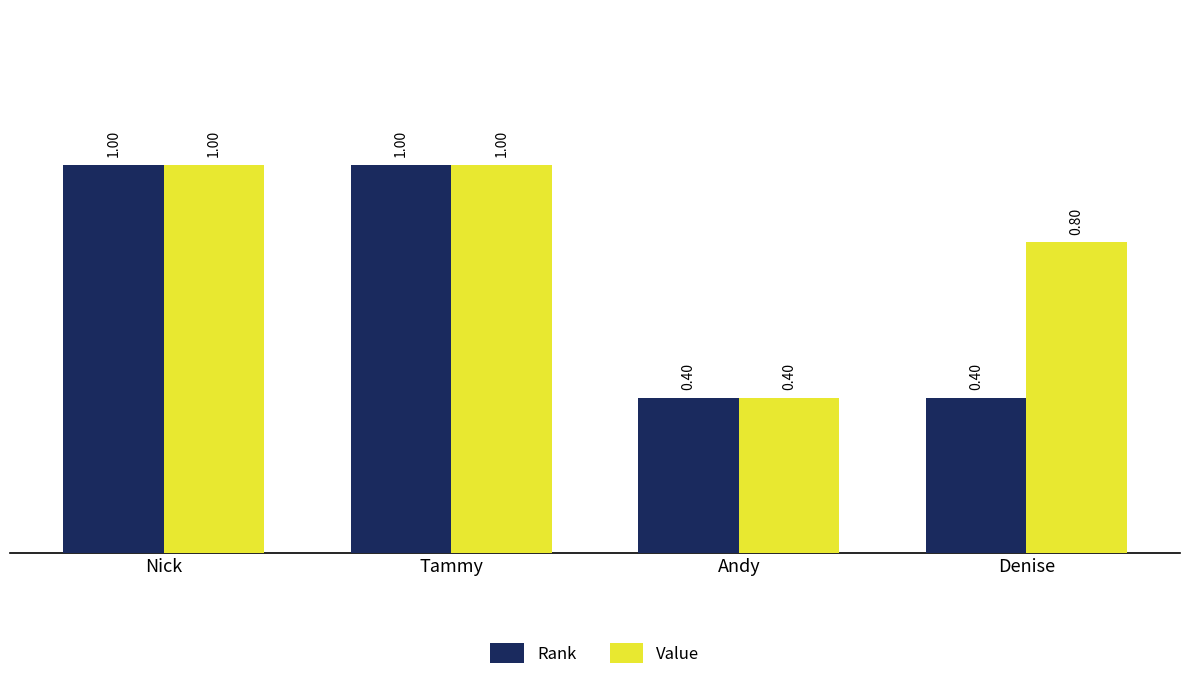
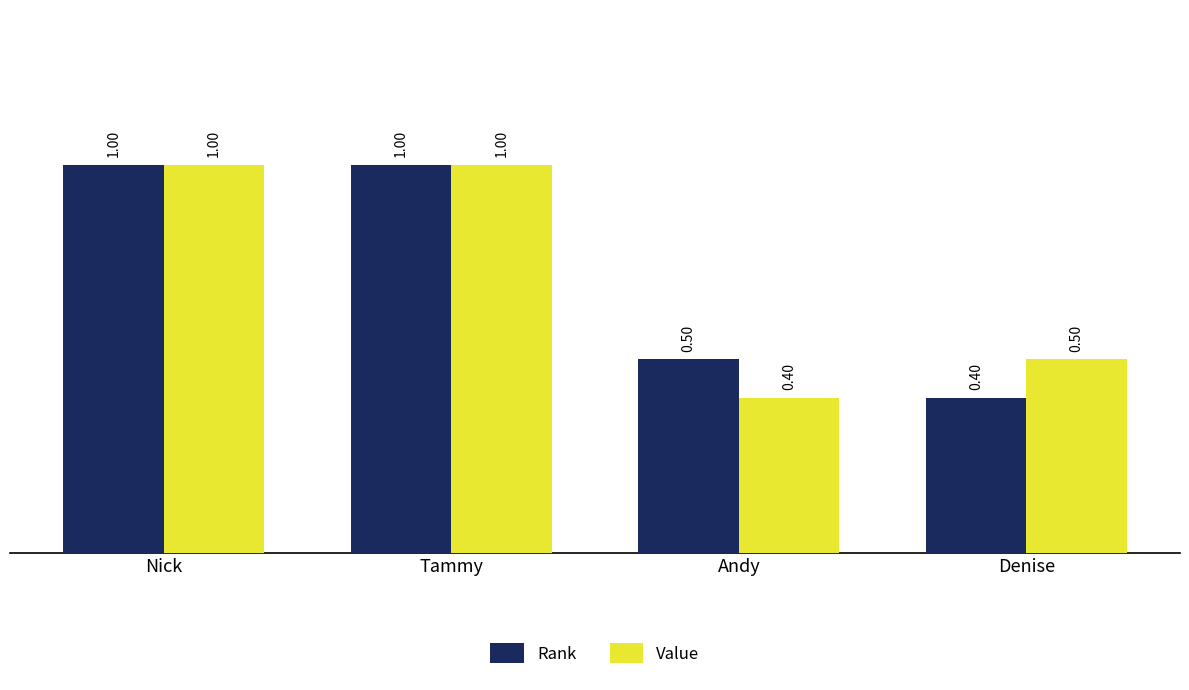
  {
    "Rank": {
      "Nick": 1.00,
      "Tammy": 1.00,
-     "Andy": 0.40,
+     "Andy": 0.50,
      "Denise": 0.40
    },
    "Value": {
      "Nick": 1.00,
      "Tammy": 1.00,
      "Andy": 0.40,
-     "Denise": 0.80
+     "Denise": 0.50
    }
  }
